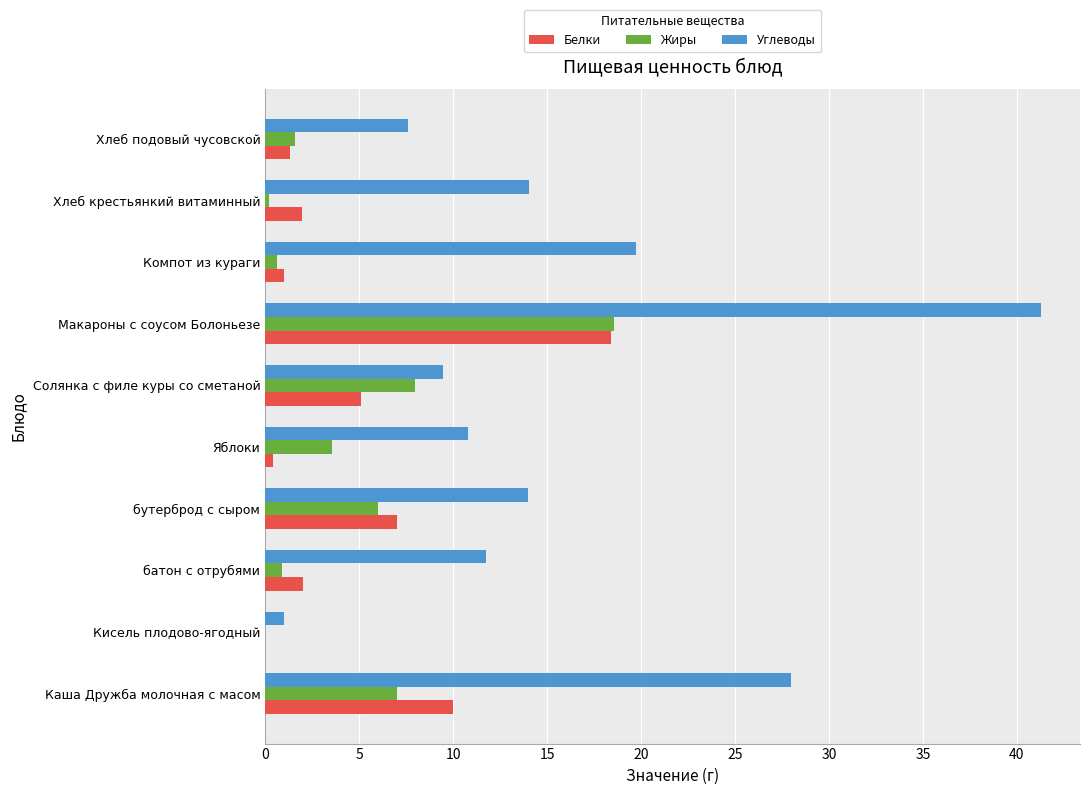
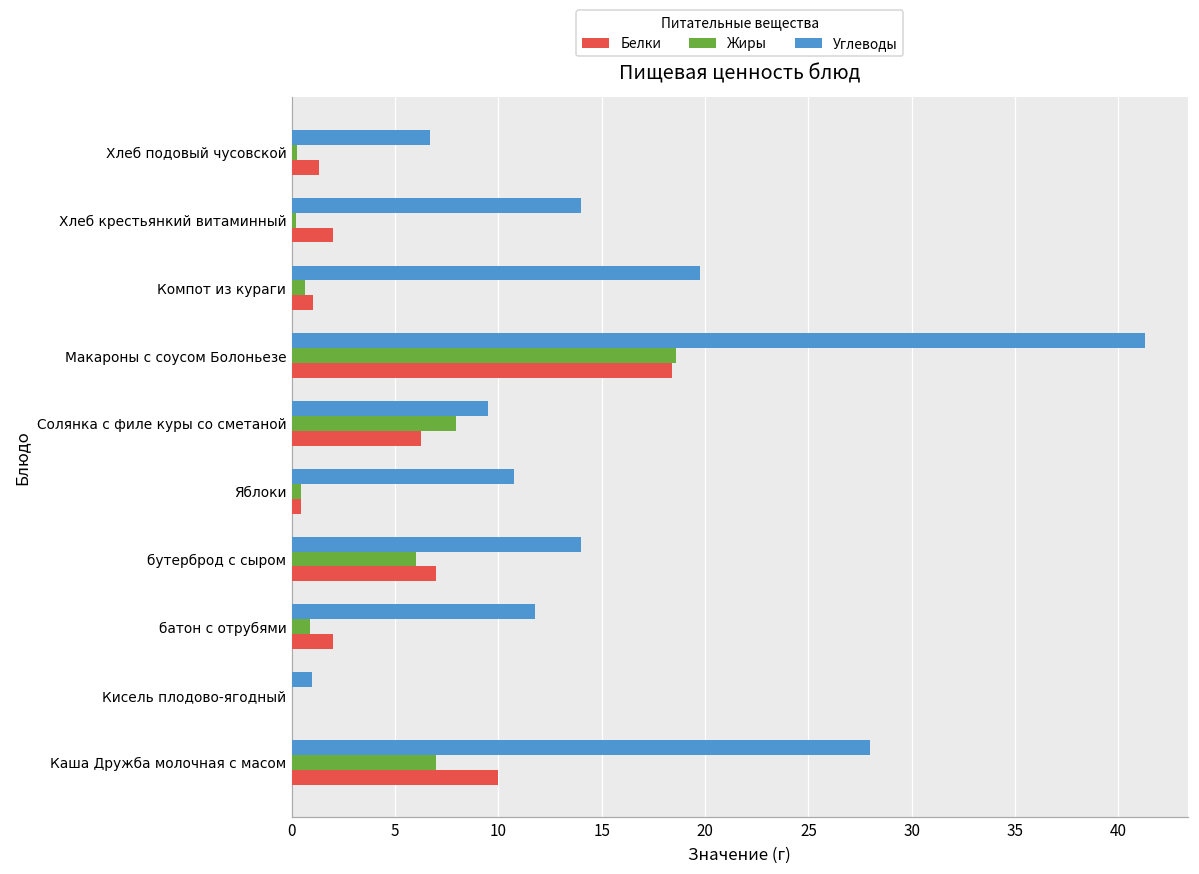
  {
    "Белки": {
      "Хлеб подовый чусовской": 1.3,
      "Хлеб крестьянкий витаминный": 2.0,
      "Компот из кураги": 1.0,
      "Макароны с соусом Болоньезе": 18.4,
-     "Солянка с филе куры со сметаной": 5.1,
+     "Солянка с филе куры со сметаной": 6.3,
      "Яблоки": 0.4,
      "бутерброд с сыром": 7.0,
      "батон с отрубями": 2.0,
      "Кисель плодово-ягодный": 0.0,
      "Каша Дружба молочная с масом": 10.0
    },
    "Жиры": {
-     "Хлеб подовый чусовской": 1.6,
+     "Хлеб подовый чусовской": 0.2,
      "Хлеб крестьянкий витаминный": 0.2,
      "Компот из кураги": 0.6,
      "Макароны с соусом Болоньезе": 18.6,
      "Солянка с филе куры со сметаной": 8.0,
-     "Яблоки": 3.5,
+     "Яблоки": 0.4,
      "бутерброд с сыром": 6.0,
      "батон с отрубями": 0.9,
      "Кисель плодово-ягодный": 0.0,
      "Каша Дружба молочная с масом": 7.0
    },
    "Углеводы": {
-     "Хлеб подовый чусовской": 7.6,
+     "Хлеб подовый чусовской": 6.7,
      "Хлеб крестьянкий витаминный": 14.0,
      "Компот из кураги": 19.8,
      "Макароны с соусом Болоньезе": 41.3,
      "Солянка с филе куры со сметаной": 9.5,
      "Яблоки": 10.8,
      "бутерброд с сыром": 14.0,
      "батон с отрубями": 11.8,
      "Кисель плодово-ягодный": 1.0,
      "Каша Дружба молочная с масом": 28.0
    }
  }
